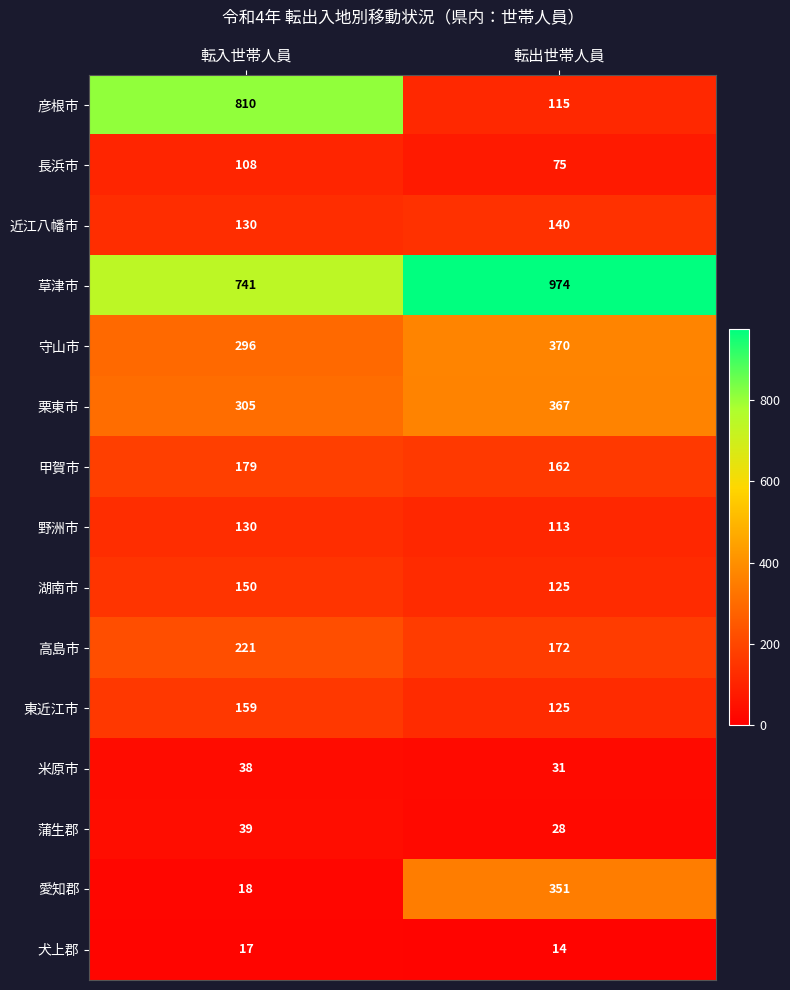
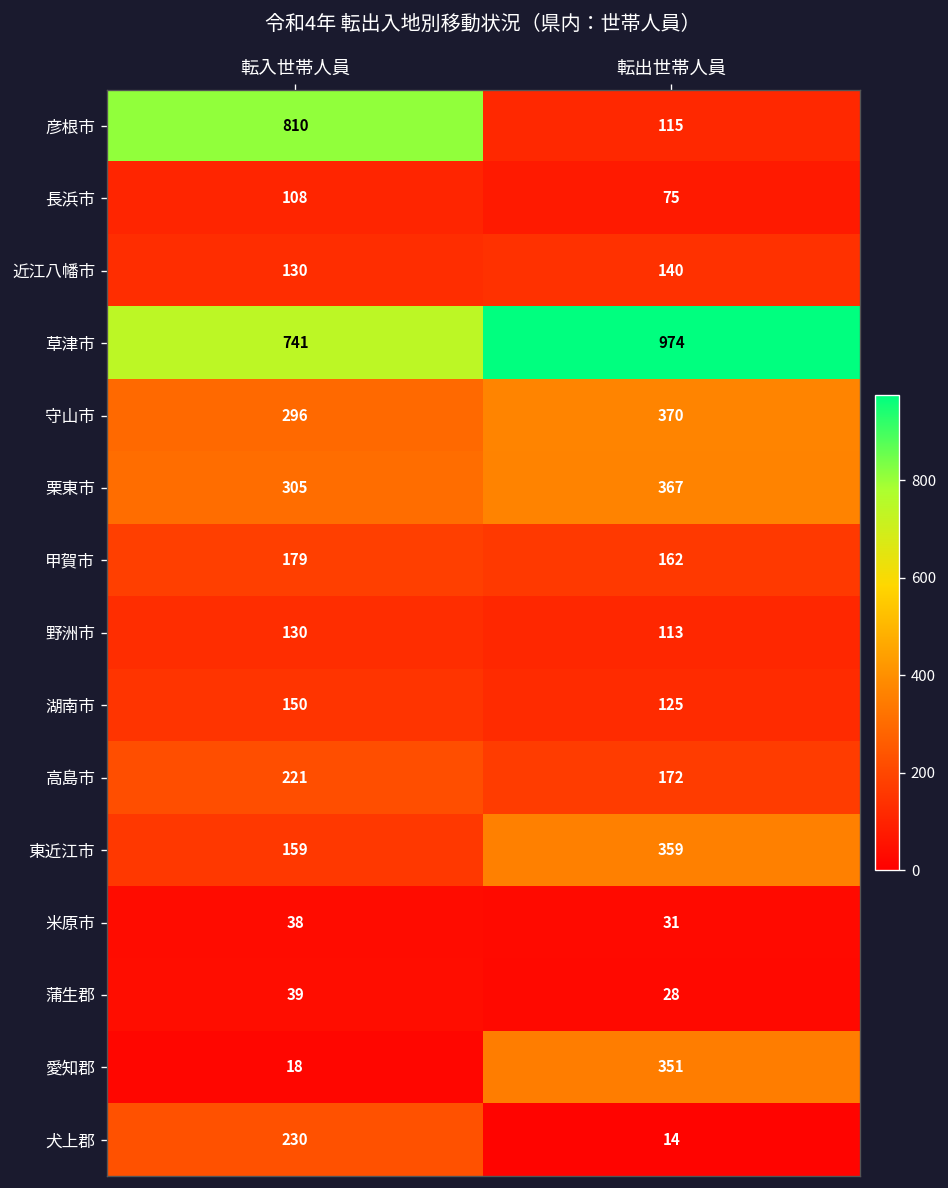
  {
    "彦根市": {
      "転入世帯人員": 810,
      "転出世帯人員": 115
    },
    "長浜市": {
      "転入世帯人員": 108,
      "転出世帯人員": 75
    },
    "近江八幡市": {
      "転入世帯人員": 130,
      "転出世帯人員": 140
    },
    "草津市": {
      "転入世帯人員": 741,
      "転出世帯人員": 974
    },
    "守山市": {
      "転入世帯人員": 296,
      "転出世帯人員": 370
    },
    "栗東市": {
      "転入世帯人員": 305,
      "転出世帯人員": 367
    },
    "甲賀市": {
      "転入世帯人員": 179,
      "転出世帯人員": 162
    },
    "野洲市": {
      "転入世帯人員": 130,
      "転出世帯人員": 113
    },
    "湖南市": {
      "転入世帯人員": 150,
      "転出世帯人員": 125
    },
    "高島市": {
      "転入世帯人員": 221,
      "転出世帯人員": 172
    },
    "東近江市": {
      "転入世帯人員": 159,
-     "転出世帯人員": 125
+     "転出世帯人員": 359
    },
    "米原市": {
      "転入世帯人員": 38,
      "転出世帯人員": 31
    },
    "蒲生郡": {
      "転入世帯人員": 39,
      "転出世帯人員": 28
    },
    "愛知郡": {
      "転入世帯人員": 18,
      "転出世帯人員": 351
    },
    "犬上郡": {
-     "転入世帯人員": 17,
+     "転入世帯人員": 230,
      "転出世帯人員": 14
    }
  }
